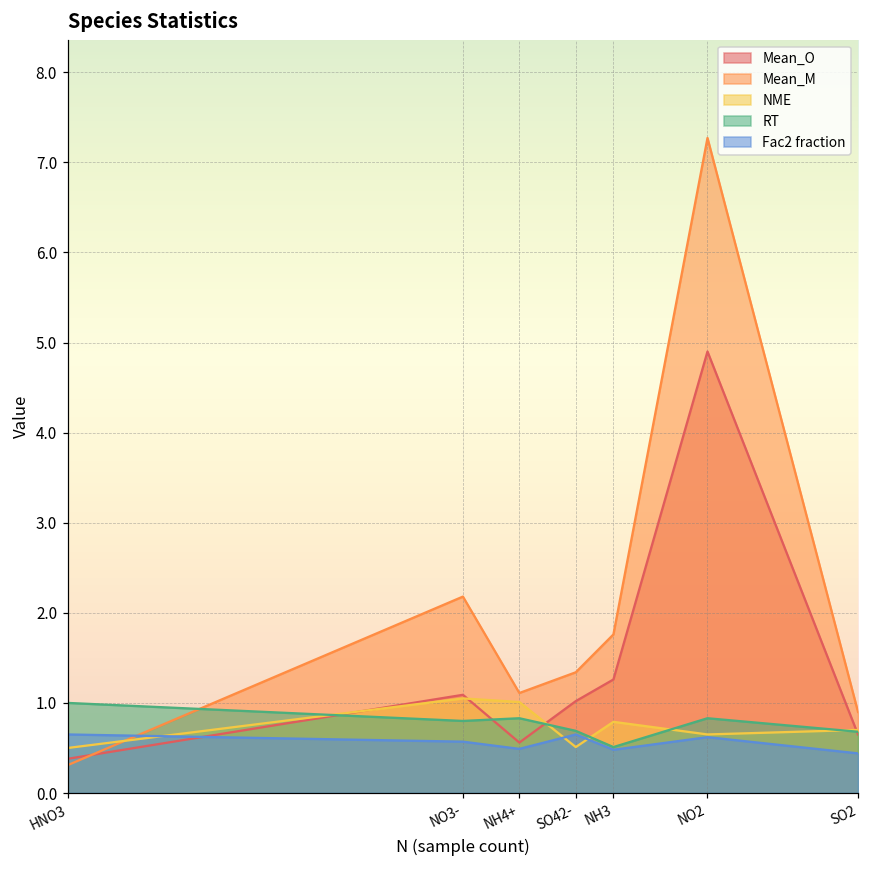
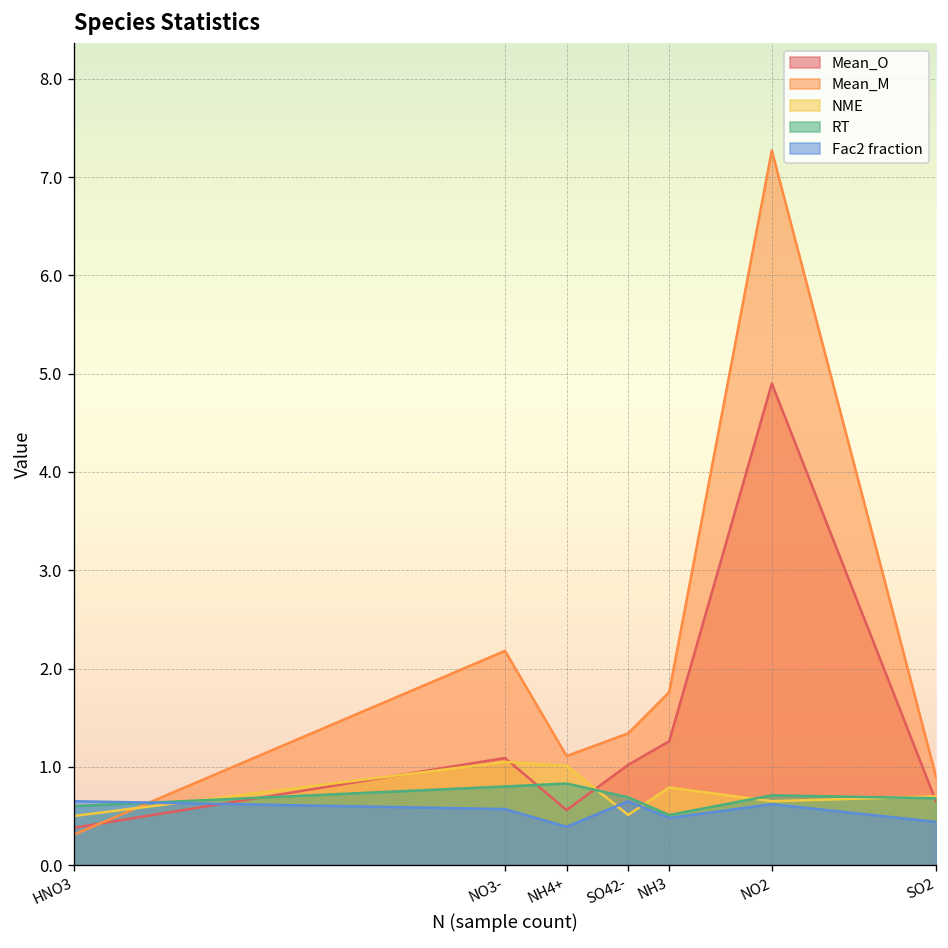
  {
    "RT": {
-     "HNO3": 1.0,
+     "HNO3": 0.6,
      "NO3-": 0.8,
      "NH4+": 0.8,
      "SO42-": 0.7,
-     "NO2": 0.8
+     "NO2": 0.7
    },
    "Fac2 fraction": {
      "HNO3": 0.7,
      "NO3-": 0.6,
-     "NH4+": 0.5,
+     "NH4+": 0.4,
      "SO42-": 0.7,
      "SO2": 0.4
    }
  }
